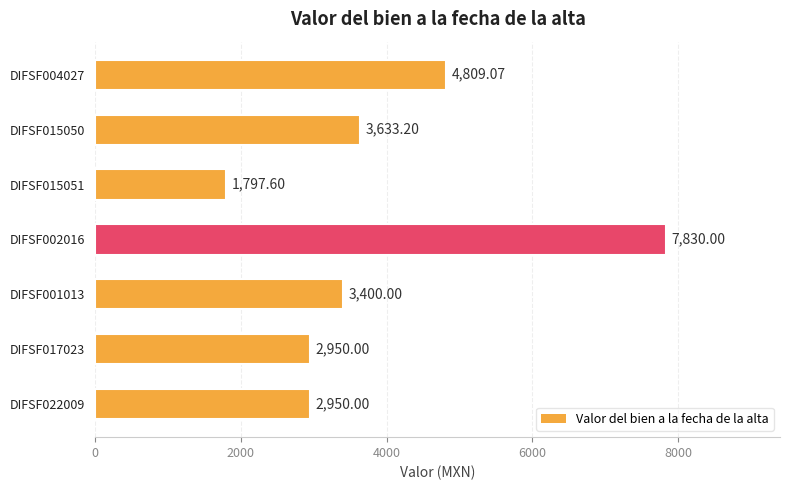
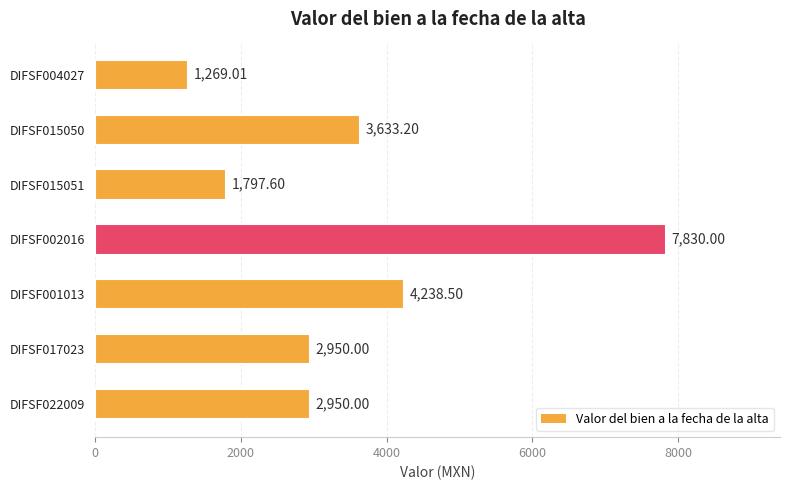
  {
-   "DIFSF004027": "4,809.07",
+   "DIFSF004027": "1,269.01",
    "DIFSF015050": "3,633.20",
    "DIFSF015051": "1,797.60",
    "DIFSF002016": "7,830.00",
-   "DIFSF001013": "3,400.00",
+   "DIFSF001013": "4,238.50",
    "DIFSF017023": "2,950.00",
    "DIFSF022009": "2,950.00"
  }
